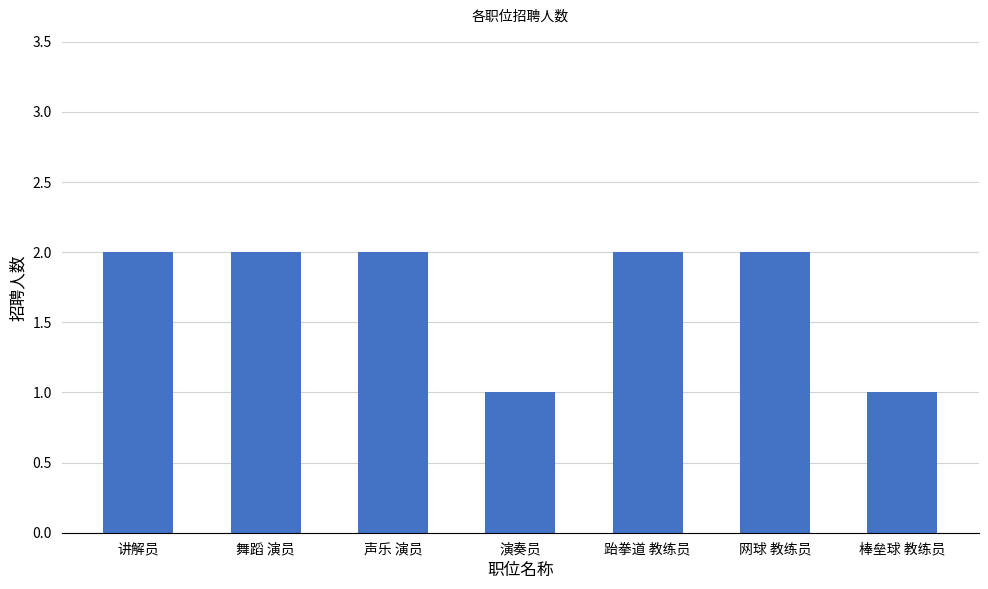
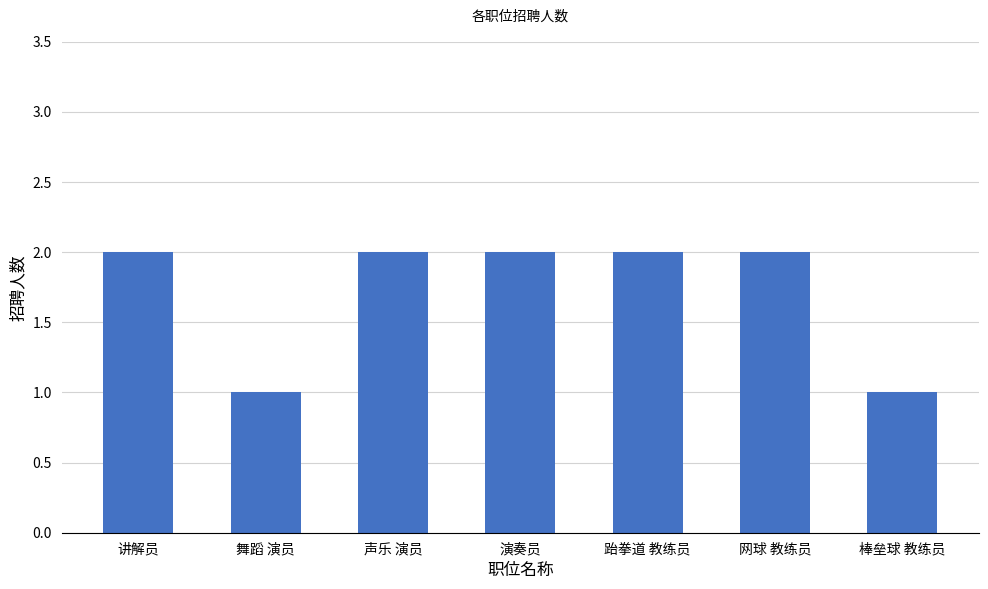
  {
    "讲解员": 2,
-   "舞蹈 演员": 2,
+   "舞蹈 演员": 1,
    "声乐 演员": 2,
-   "演奏员": 1,
+   "演奏员": 2,
    "跆拳道 教练员": 2,
    "网球 教练员": 2,
    "棒垒球 教练员": 1
  }
